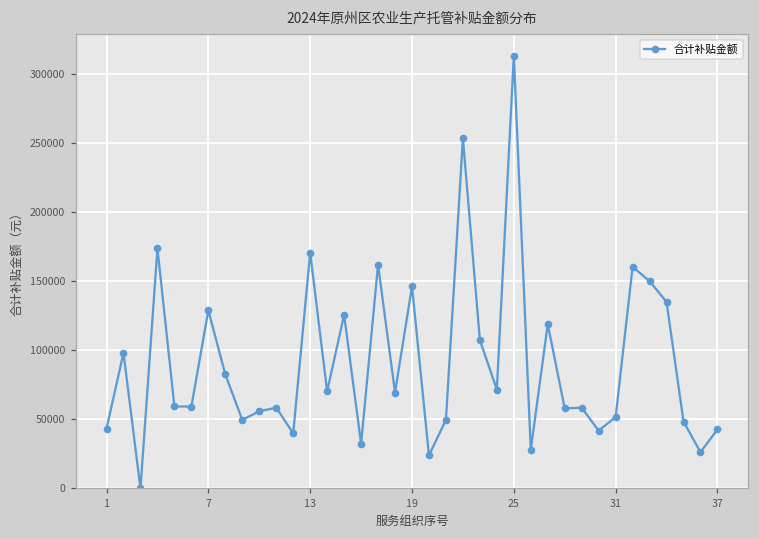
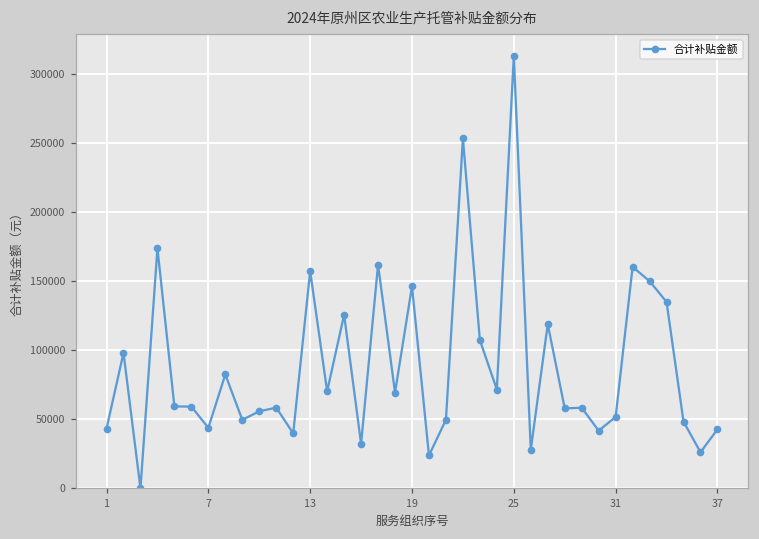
  {
    "1": 43000,
-   "7": 129000,
-   "13": 171000,
+   "7": 44000,
+   "13": 157000,
    "19": 146000,
    "25": 313000,
    "31": 52000,
    "37": 43000
  }
